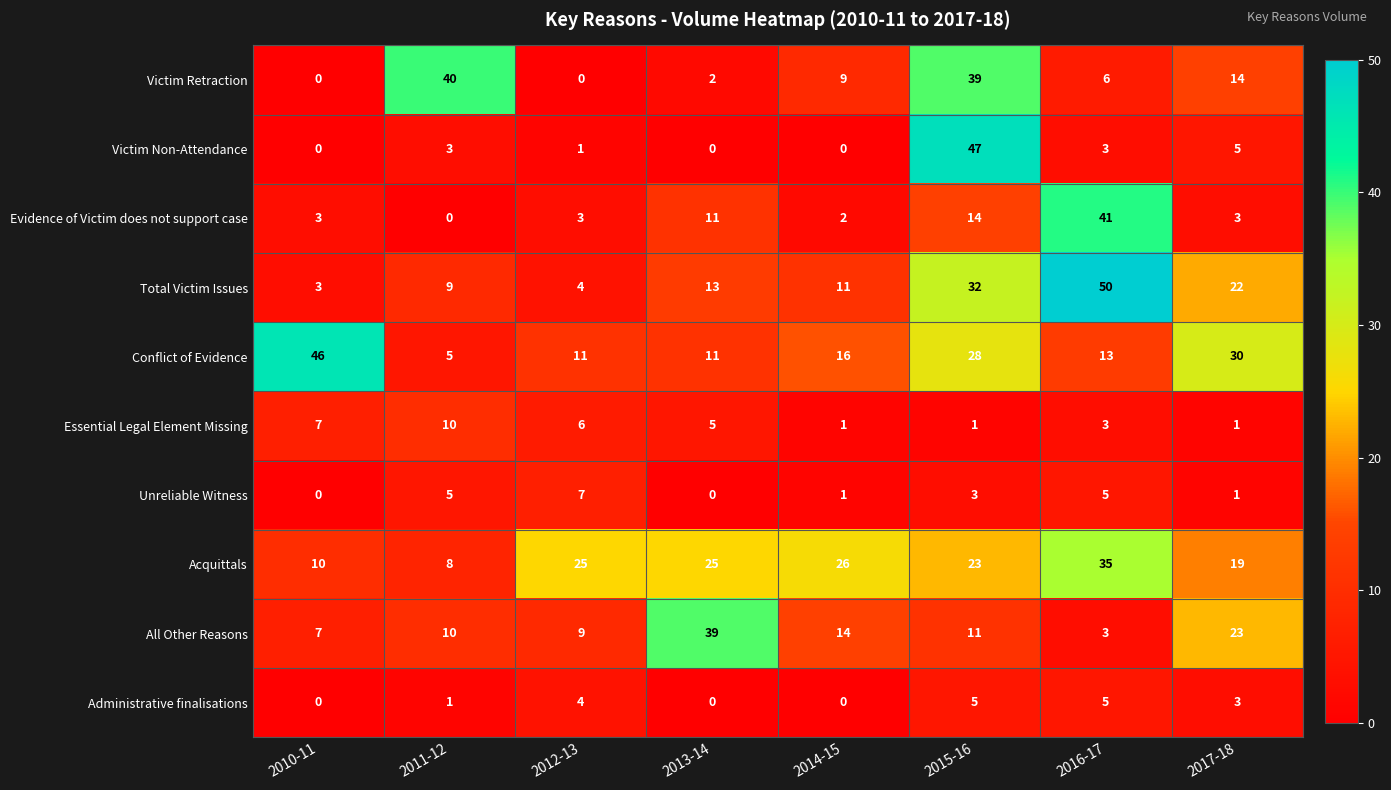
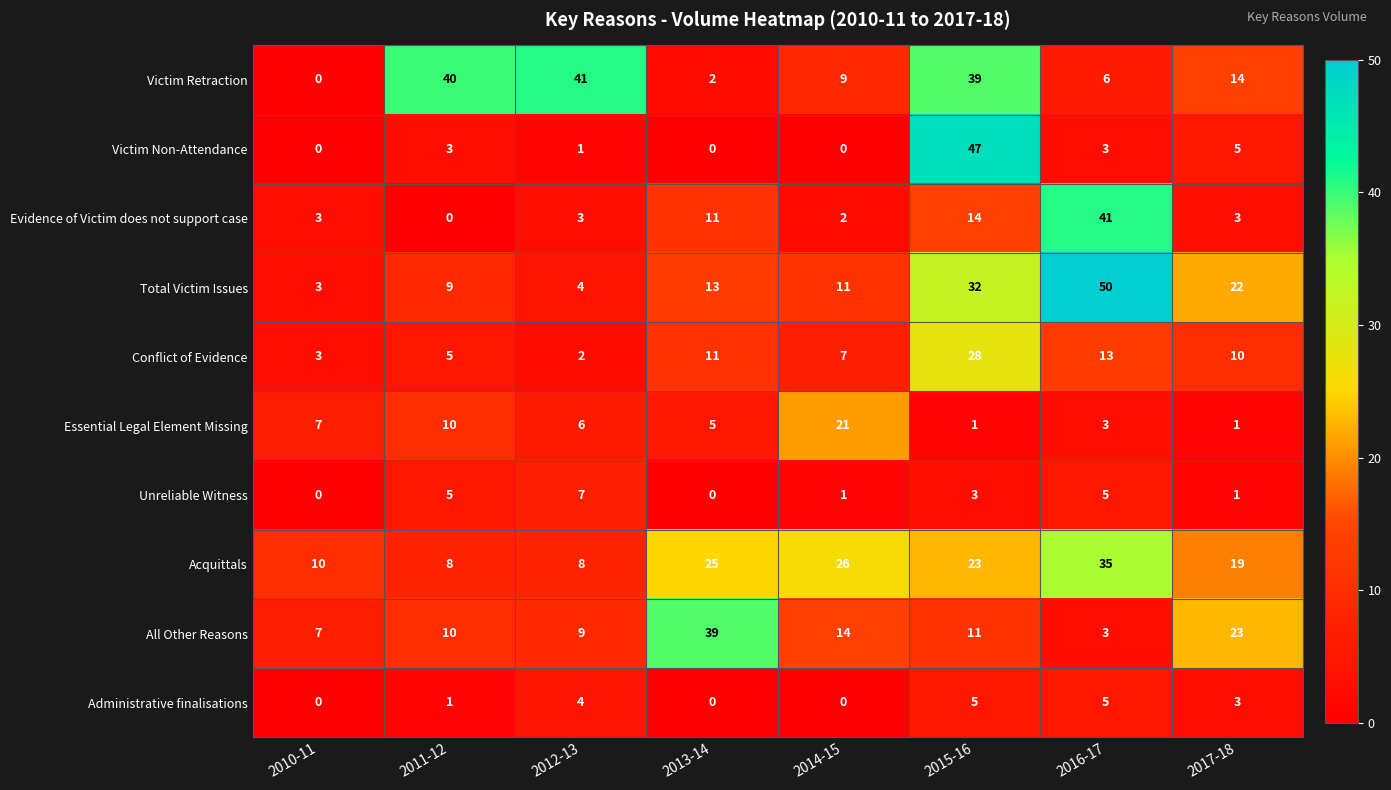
  {
    "Victim Retraction": {
      "2010-11": 0,
      "2011-12": 40,
-     "2012-13": 0,
+     "2012-13": 41,
      "2013-14": 2,
      "2014-15": 9,
      "2015-16": 39,
      "2016-17": 6,
      "2017-18": 14
    },
    "Victim Non-Attendance": {
      "2010-11": 0,
      "2011-12": 3,
      "2012-13": 1,
      "2013-14": 0,
      "2014-15": 0,
      "2015-16": 47,
      "2016-17": 3,
      "2017-18": 5
    },
    "Evidence of Victim does not support case": {
      "2010-11": 3,
      "2011-12": 0,
      "2012-13": 3,
      "2013-14": 11,
      "2014-15": 2,
      "2015-16": 14,
      "2016-17": 41,
      "2017-18": 3
    },
    "Total Victim Issues": {
      "2010-11": 3,
      "2011-12": 9,
      "2012-13": 4,
      "2013-14": 13,
      "2014-15": 11,
      "2015-16": 32,
      "2016-17": 50,
      "2017-18": 22
    },
    "Conflict of Evidence": {
-     "2010-11": 46,
+     "2010-11": 3,
      "2011-12": 5,
-     "2012-13": 11,
+     "2012-13": 2,
      "2013-14": 11,
-     "2014-15": 16,
+     "2014-15": 7,
      "2015-16": 28,
      "2016-17": 13,
-     "2017-18": 30
+     "2017-18": 10
    },
    "Essential Legal Element Missing": {
      "2010-11": 7,
      "2011-12": 10,
      "2012-13": 6,
      "2013-14": 5,
-     "2014-15": 1,
+     "2014-15": 21,
      "2015-16": 1,
      "2016-17": 3,
      "2017-18": 1
    },
    "Unreliable Witness": {
      "2010-11": 0,
      "2011-12": 5,
      "2012-13": 7,
      "2013-14": 0,
      "2014-15": 1,
      "2015-16": 3,
      "2016-17": 5,
      "2017-18": 1
    },
    "Acquittals": {
      "2010-11": 10,
      "2011-12": 8,
-     "2012-13": 25,
+     "2012-13": 8,
      "2013-14": 25,
      "2014-15": 26,
      "2015-16": 23,
      "2016-17": 35,
      "2017-18": 19
    },
    "All Other Reasons": {
      "2010-11": 7,
      "2011-12": 10,
      "2012-13": 9,
      "2013-14": 39,
      "2014-15": 14,
      "2015-16": 11,
      "2016-17": 3,
      "2017-18": 23
    },
    "Administrative finalisations": {
      "2010-11": 0,
      "2011-12": 1,
      "2012-13": 4,
      "2013-14": 0,
      "2014-15": 0,
      "2015-16": 5,
      "2016-17": 5,
      "2017-18": 3
    }
  }
